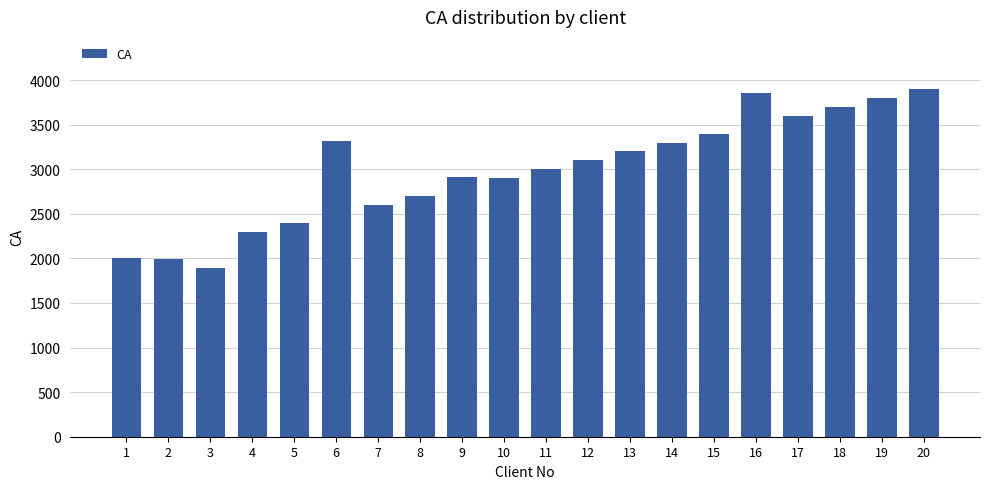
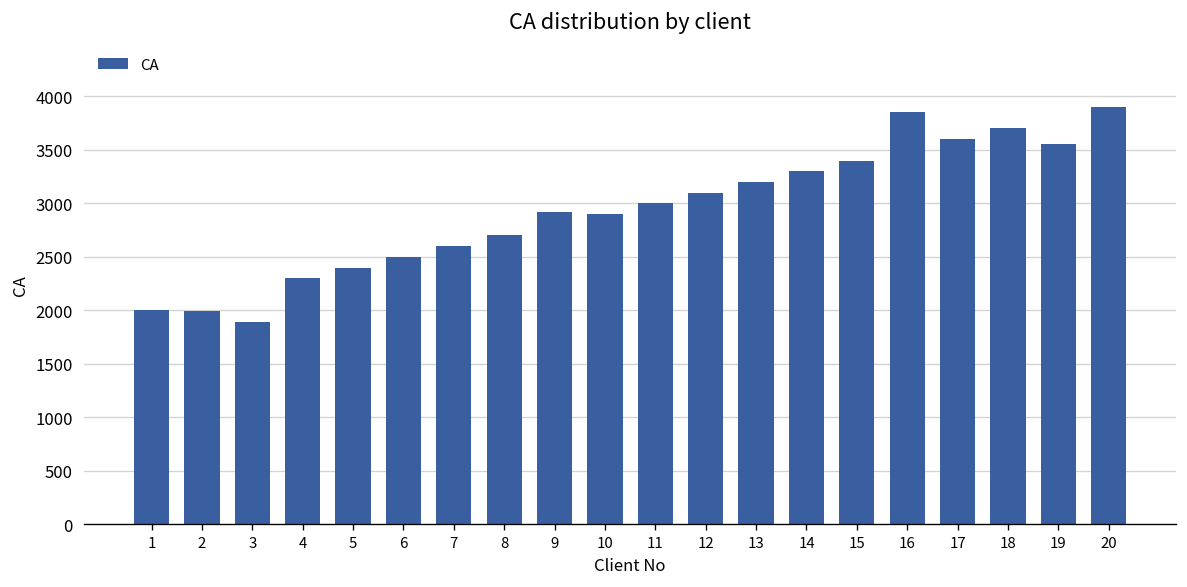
  {
    "1": 2000,
    "2": 2000,
    "3": 1900,
    "4": 2300,
    "5": 2400,
-   "6": 3300,
+   "6": 2500,
    "7": 2600,
    "8": 2700,
    "9": 2900,
    "10": 2900,
    "11": 3000,
    "12": 3100,
    "13": 3200,
    "14": 3300,
    "15": 3400,
    "16": 3900,
    "17": 3600,
    "18": 3700,
-   "19": 3800,
+   "19": 3600,
    "20": 3900
  }
